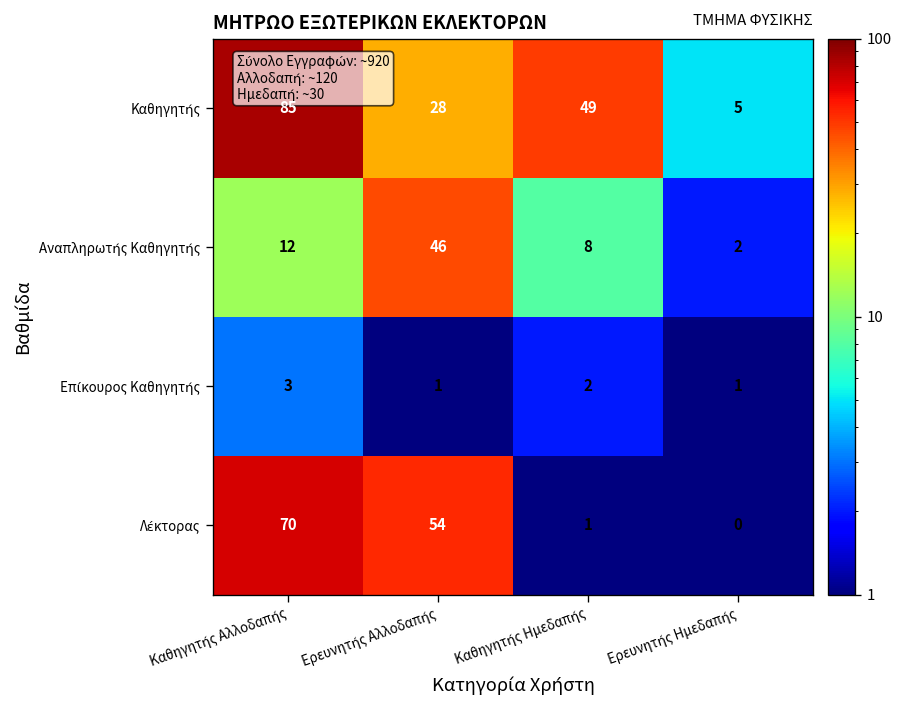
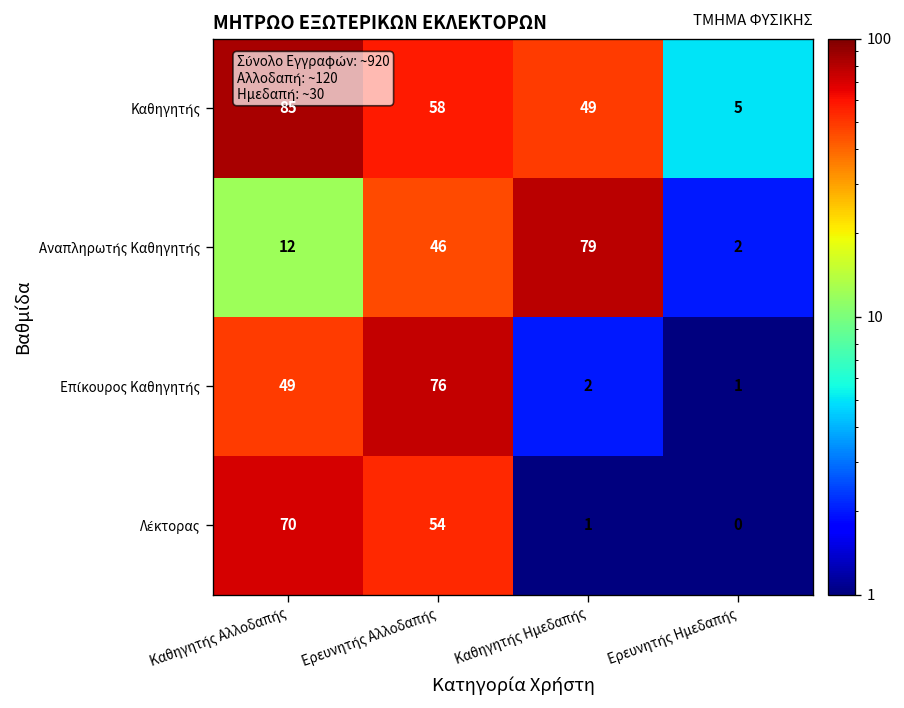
  {
    "Καθηγητής": {
-     "Ερευνητής Αλλοδαπής": 28,
+     "Ερευνητής Αλλοδαπής": 58,
      "Καθηγητής Ημεδαπής": 49,
      "Ερευνητής Ημεδαπής": 5
    },
    "Αναπληρωτής Καθηγητής": {
      "Καθηγητής Αλλοδαπής": 12,
      "Ερευνητής Αλλοδαπής": 46,
-     "Καθηγητής Ημεδαπής": 8,
+     "Καθηγητής Ημεδαπής": 79,
      "Ερευνητής Ημεδαπής": 2
    },
    "Επίκουρος Καθηγητής": {
-     "Καθηγητής Αλλοδαπής": 3,
-     "Ερευνητής Αλλοδαπής": 1,
+     "Καθηγητής Αλλοδαπής": 49,
+     "Ερευνητής Αλλοδαπής": 76,
      "Καθηγητής Ημεδαπής": 2,
      "Ερευνητής Ημεδαπής": 1
    },
    "Λέκτορας": {
      "Καθηγητής Αλλοδαπής": 70,
      "Ερευνητής Αλλοδαπής": 54,
      "Καθηγητής Ημεδαπής": 1,
      "Ερευνητής Ημεδαπής": 0
    }
  }
